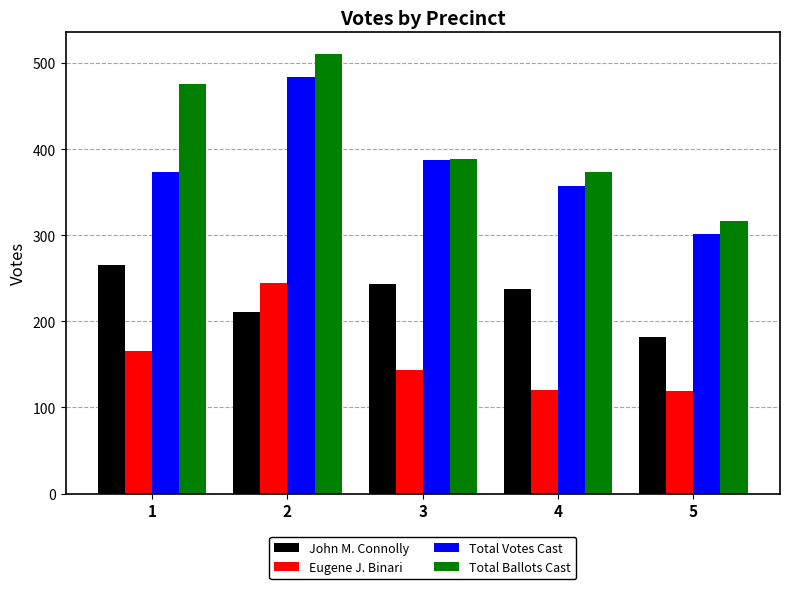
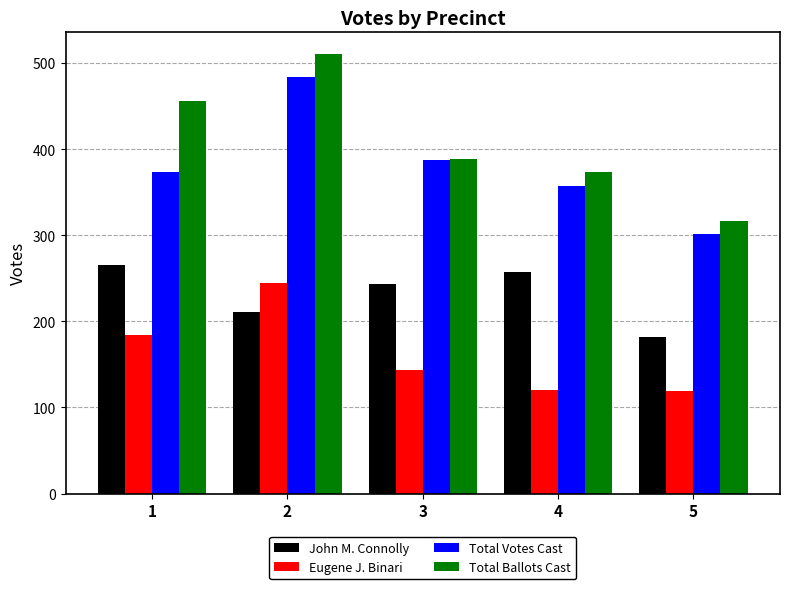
  {
    "John M. Connolly": {
      "1": 270,
      "2": 210,
      "3": 240,
-     "4": 240,
+     "4": 260,
      "5": 180
    },
    "Eugene J. Binari": {
-     "1": 170,
+     "1": 180,
      "2": 240,
      "3": 140,
      "4": 120,
      "5": 120
    },
    "Total Votes Cast": {
      "1": 370,
      "2": 480,
      "3": 390,
      "4": 360,
      "5": 300
    },
    "Total Ballots Cast": {
-     "1": 480,
+     "1": 460,
      "2": 510,
      "3": 390,
      "4": 370,
      "5": 320
    }
  }
